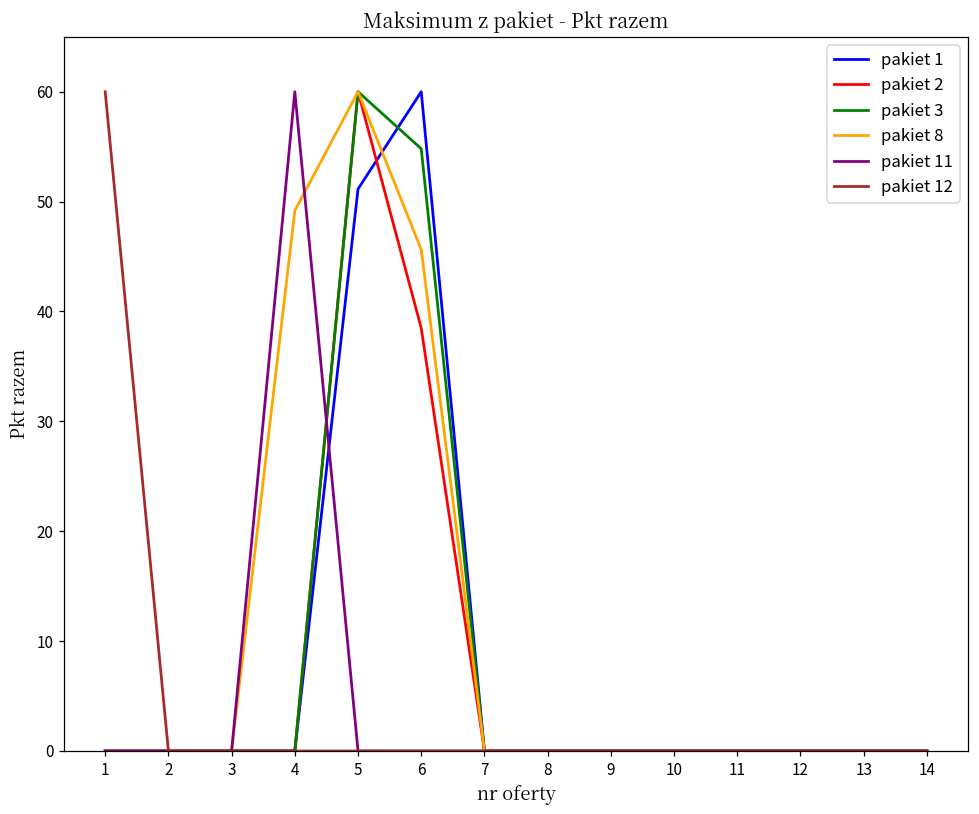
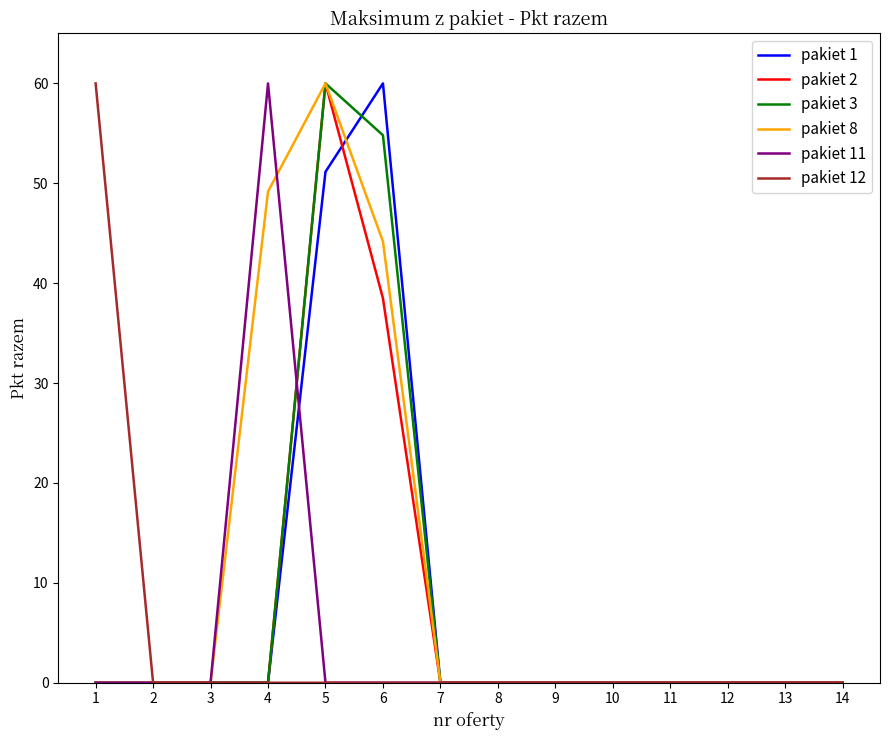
  {
    "pakiet 1": {
      "5": 51,
      "6": 60
    },
    "pakiet 2": {
      "6": 38
    },
    "pakiet 3": {
      "6": 55
    },
    "pakiet 8": {
      "4": 49,
-     "6": 46
+     "6": 44
    },
    "pakiet 11": {
      "4": 60
    },
    "pakiet 12": {
      "1": 60
    }
  }
